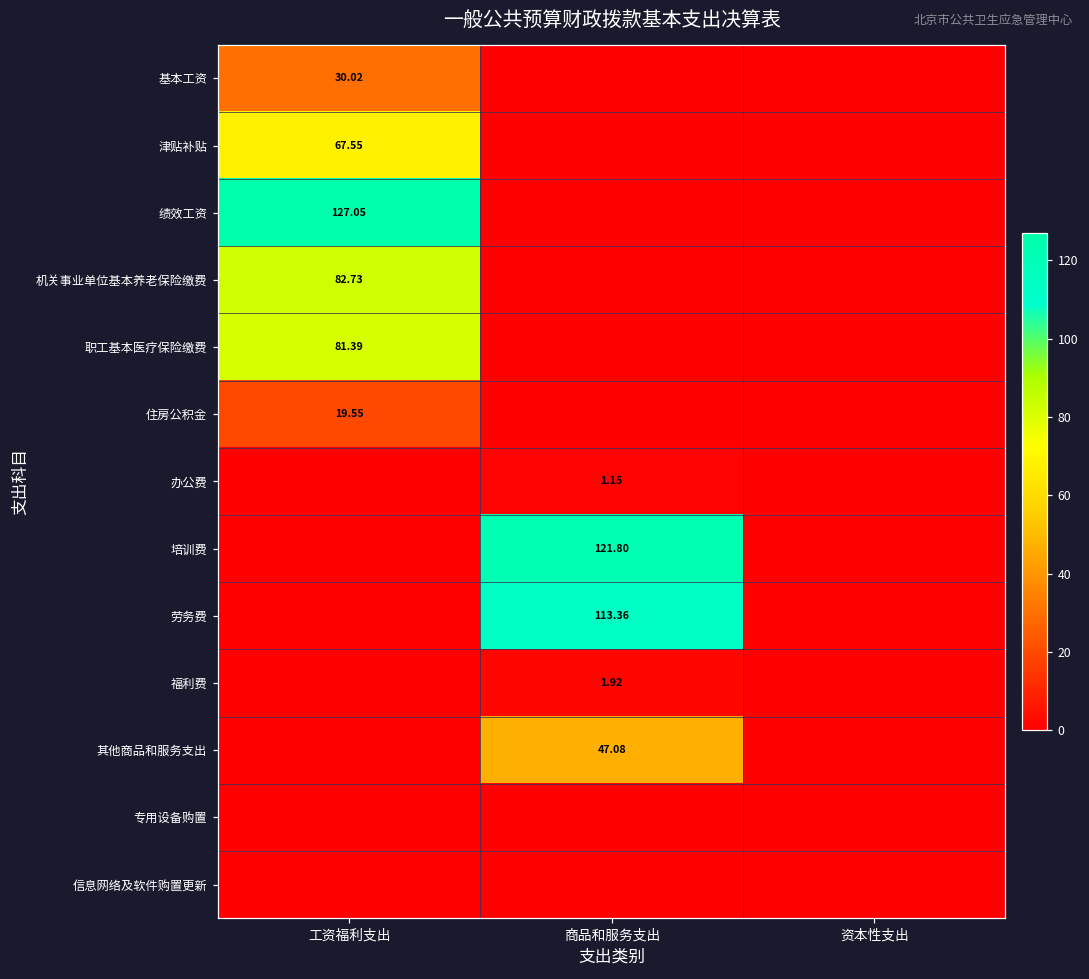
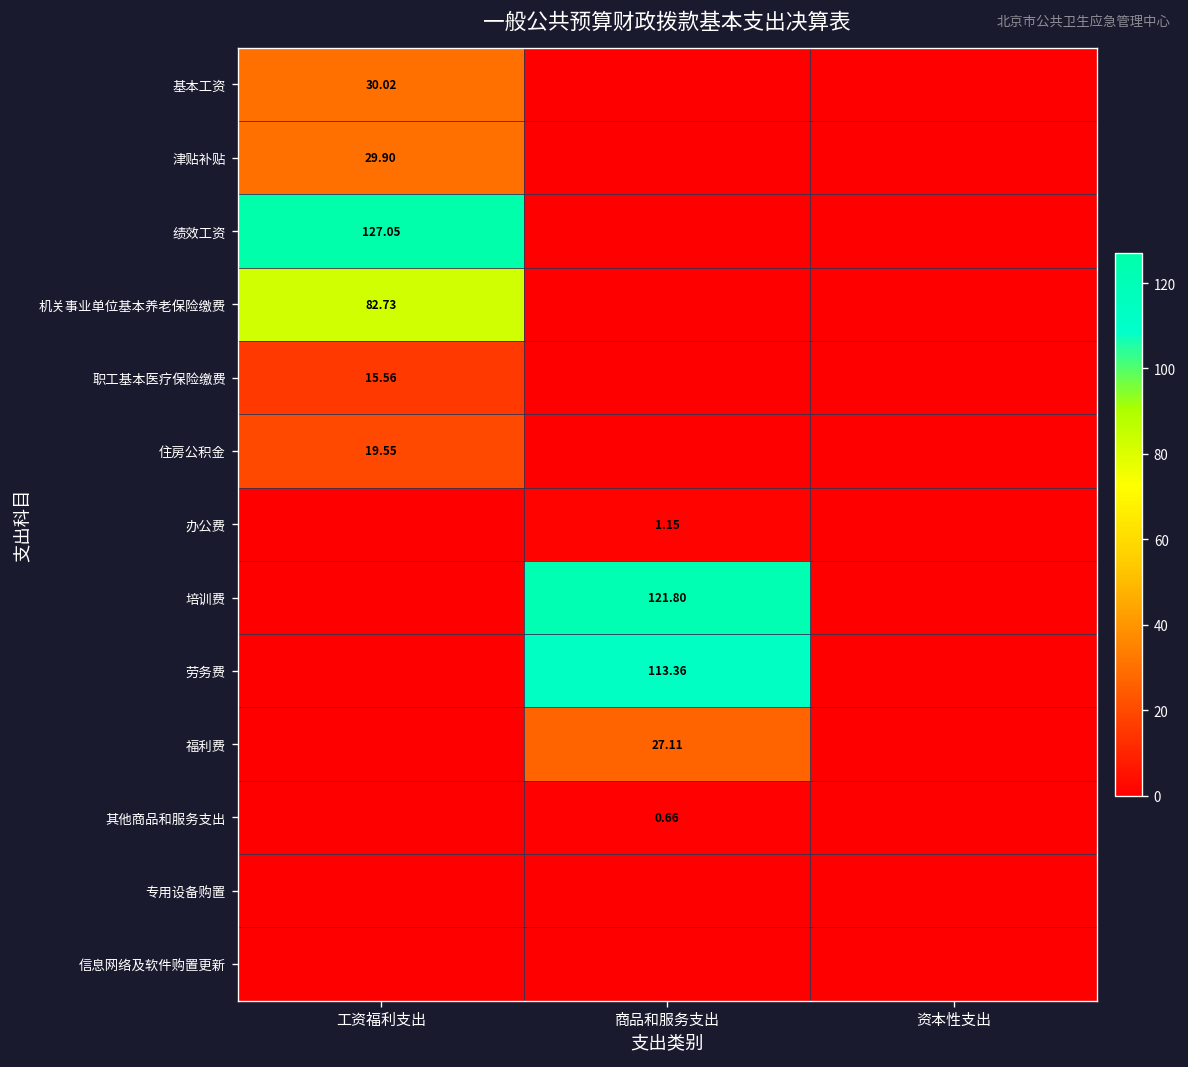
  {
    "基本工资": {
      "工资福利支出": 30.02
    },
    "津贴补贴": {
-     "工资福利支出": 67.55
+     "工资福利支出": 29.90
    },
    "绩效工资": {
      "工资福利支出": 127.05
    },
    "机关事业单位基本养老保险缴费": {
      "工资福利支出": 82.73
    },
    "职工基本医疗保险缴费": {
-     "工资福利支出": 81.39
+     "工资福利支出": 15.56
    },
    "住房公积金": {
      "工资福利支出": 19.55
    },
    "办公费": {
      "商品和服务支出": 1.15
    },
    "培训费": {
      "商品和服务支出": 121.80
    },
    "劳务费": {
      "商品和服务支出": 113.36
    },
    "福利费": {
-     "商品和服务支出": 1.92
+     "商品和服务支出": 27.11
    },
    "其他商品和服务支出": {
-     "商品和服务支出": 47.08
+     "商品和服务支出": 0.66
    }
  }
